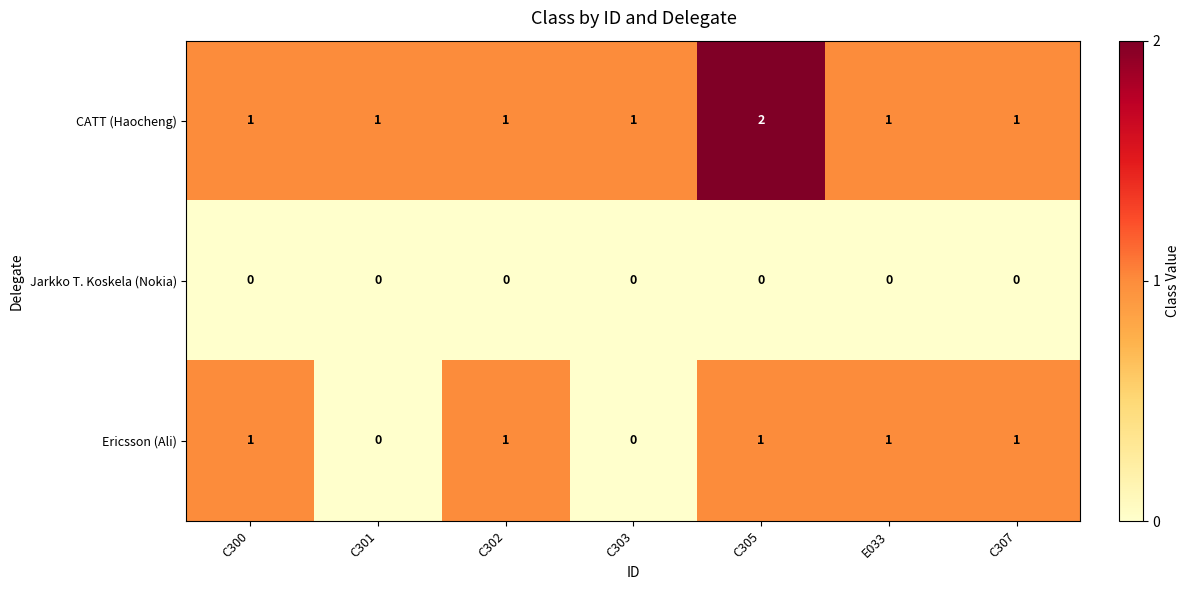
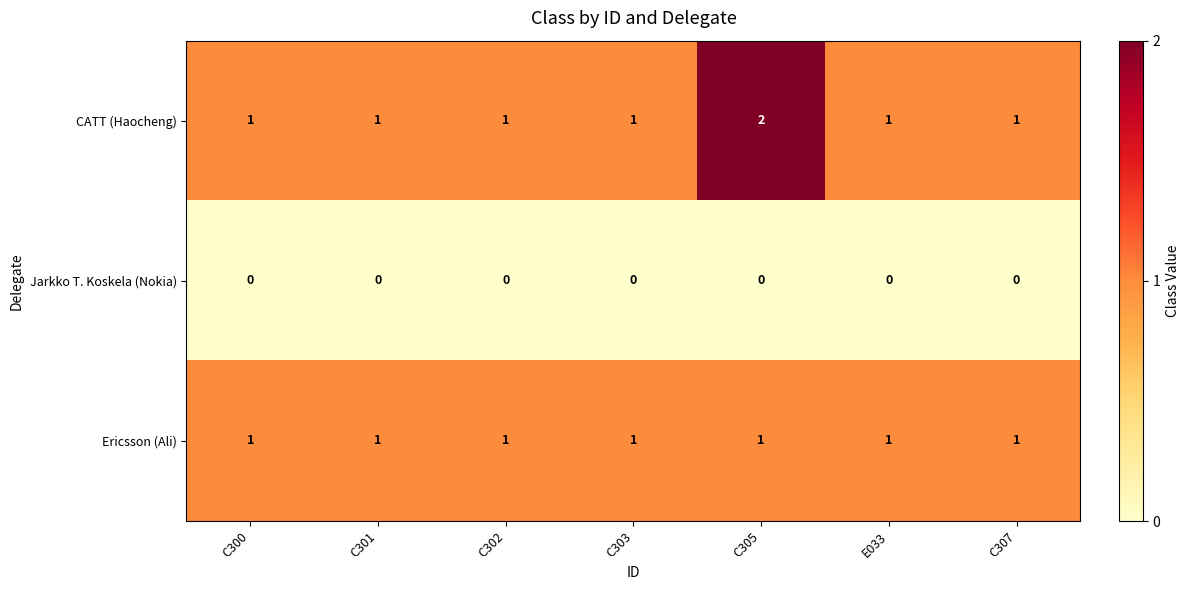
  {
    "CATT (Haocheng)": {
      "C300": 1,
      "C301": 1,
      "C302": 1,
      "C303": 1,
      "C305": 2,
      "E033": 1,
      "C307": 1
    },
    "Jarkko T. Koskela (Nokia)": {
      "C300": 0,
      "C301": 0,
      "C302": 0,
      "C303": 0,
      "C305": 0,
      "E033": 0,
      "C307": 0
    },
    "Ericsson (Ali)": {
      "C300": 1,
-     "C301": 0,
+     "C301": 1,
      "C302": 1,
-     "C303": 0,
+     "C303": 1,
      "C305": 1,
      "E033": 1,
      "C307": 1
    }
  }
